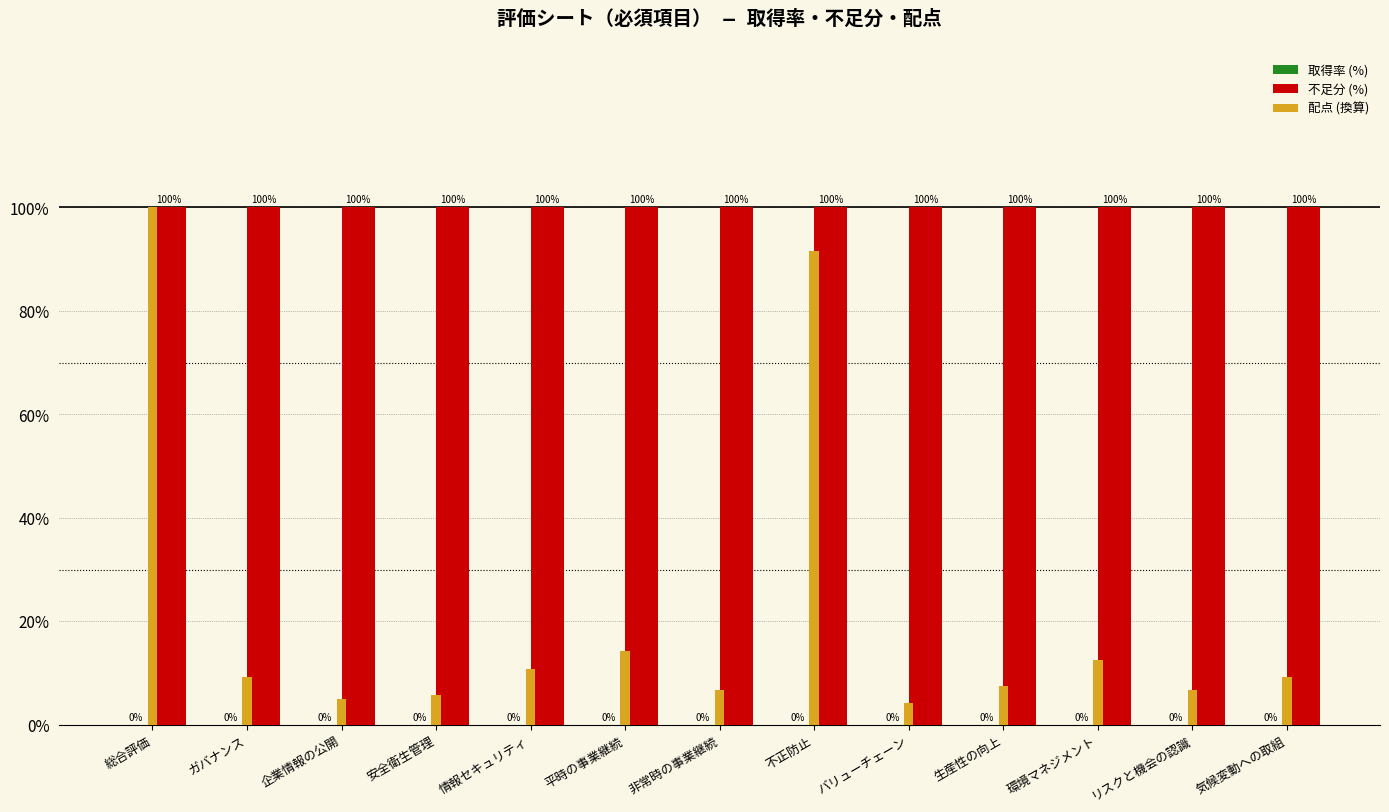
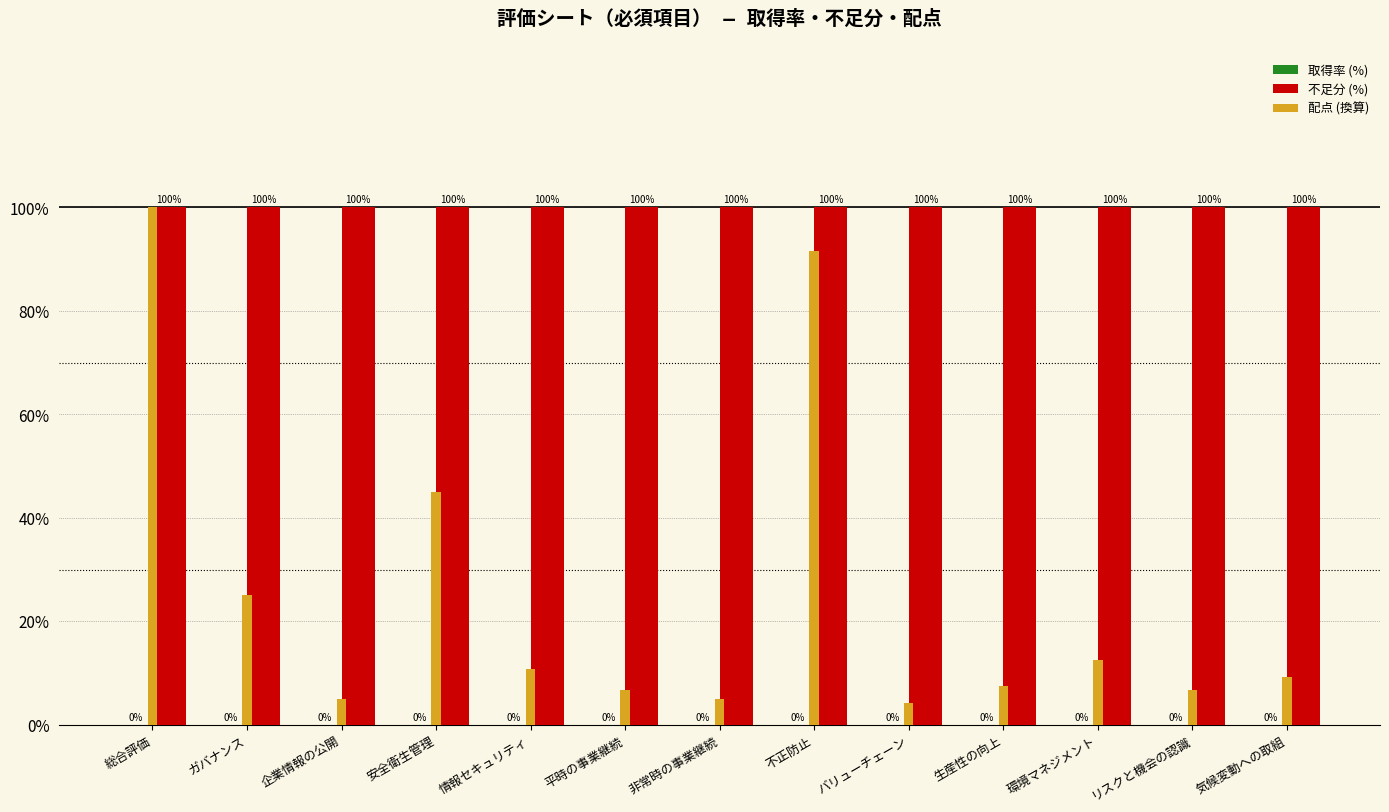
  {
    "取得率 (%)": {
      "総合評価": "0%",
      "ガバナンス": "0%",
      "企業情報の公開": "0%",
      "安全衛生管理": "0%",
      "情報セキュリティ": "0%",
      "平時の事業継続": "0%",
      "非常時の事業継続": "0%",
      "不正防止": "0%",
      "バリューチェーン": "0%",
      "生産性の向上": "0%",
      "環境マネジメント": "0%",
      "リスクと機会の認識": "0%",
      "気候変動への取組": "0%"
    },
    "不足分 (%)": {
      "総合評価": "100%",
      "ガバナンス": "100%",
      "企業情報の公開": "100%",
      "安全衛生管理": "100%",
      "情報セキュリティ": "100%",
      "平時の事業継続": "100%",
      "非常時の事業継続": "100%",
      "不正防止": "100%",
      "バリューチェーン": "100%",
      "生産性の向上": "100%",
      "環境マネジメント": "100%",
      "リスクと機会の認識": "100%",
      "気候変動への取組": "100%"
    },
    "配点 (換算)": {
-     "ガバナンス": "9%",
+     "ガバナンス": "25%",
      "企業情報の公開": "5%",
-     "安全衛生管理": "6%",
+     "安全衛生管理": "45%",
      "情報セキュリティ": "11%",
-     "平時の事業継続": "14%",
-     "非常時の事業継続": "7%",
+     "平時の事業継続": "7%",
+     "非常時の事業継続": "5%",
      "不正防止": "92%",
      "バリューチェーン": "4%",
      "生産性の向上": "8%",
      "環境マネジメント": "13%",
      "リスクと機会の認識": "7%",
      "気候変動への取組": "9%"
    }
  }
